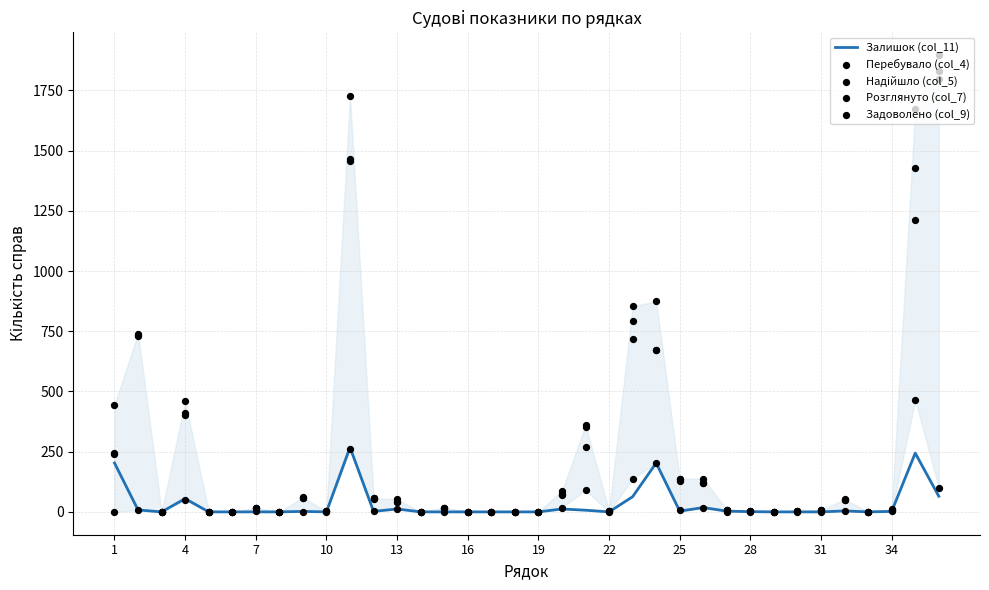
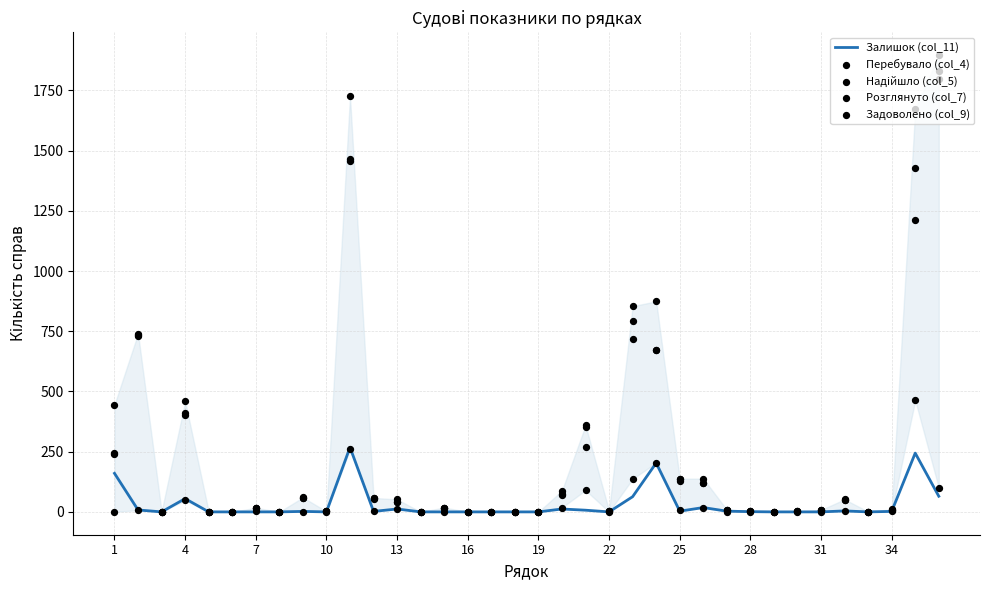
  {
    "Залишок (col_11)": {
-     "1": 200
+     "1": 160
    }
  }
